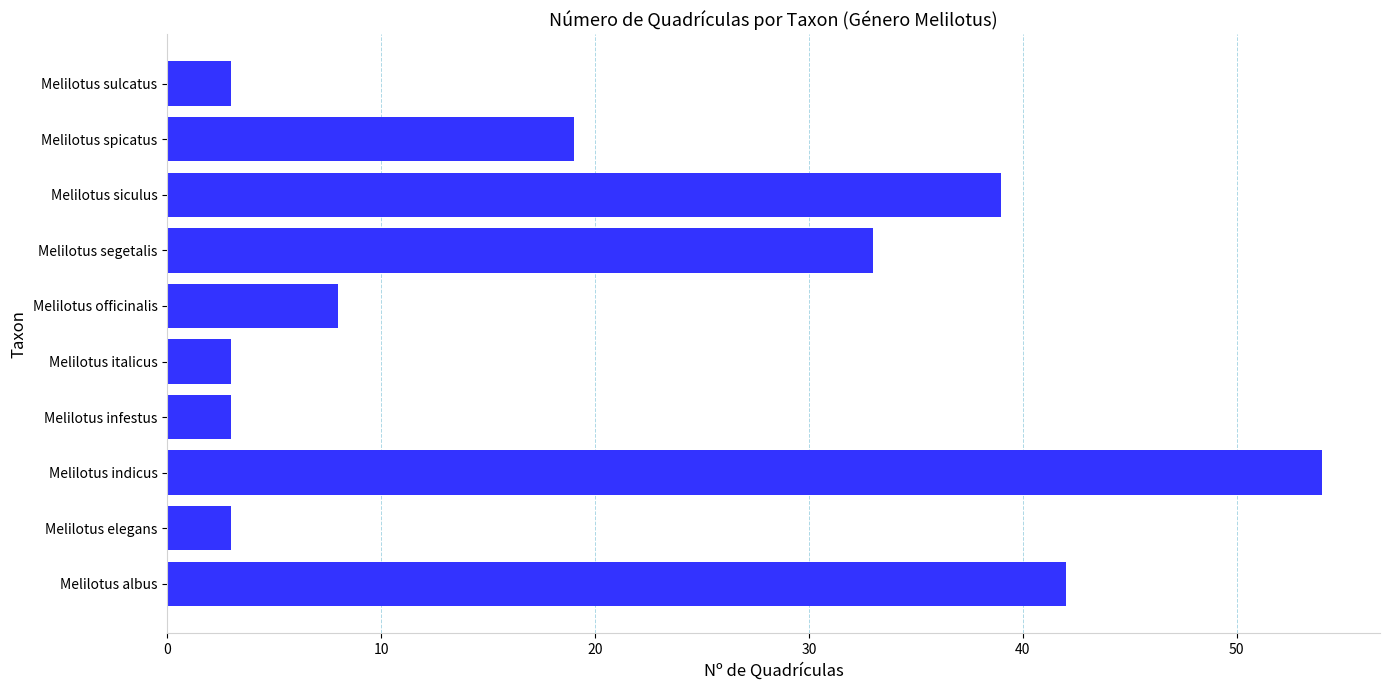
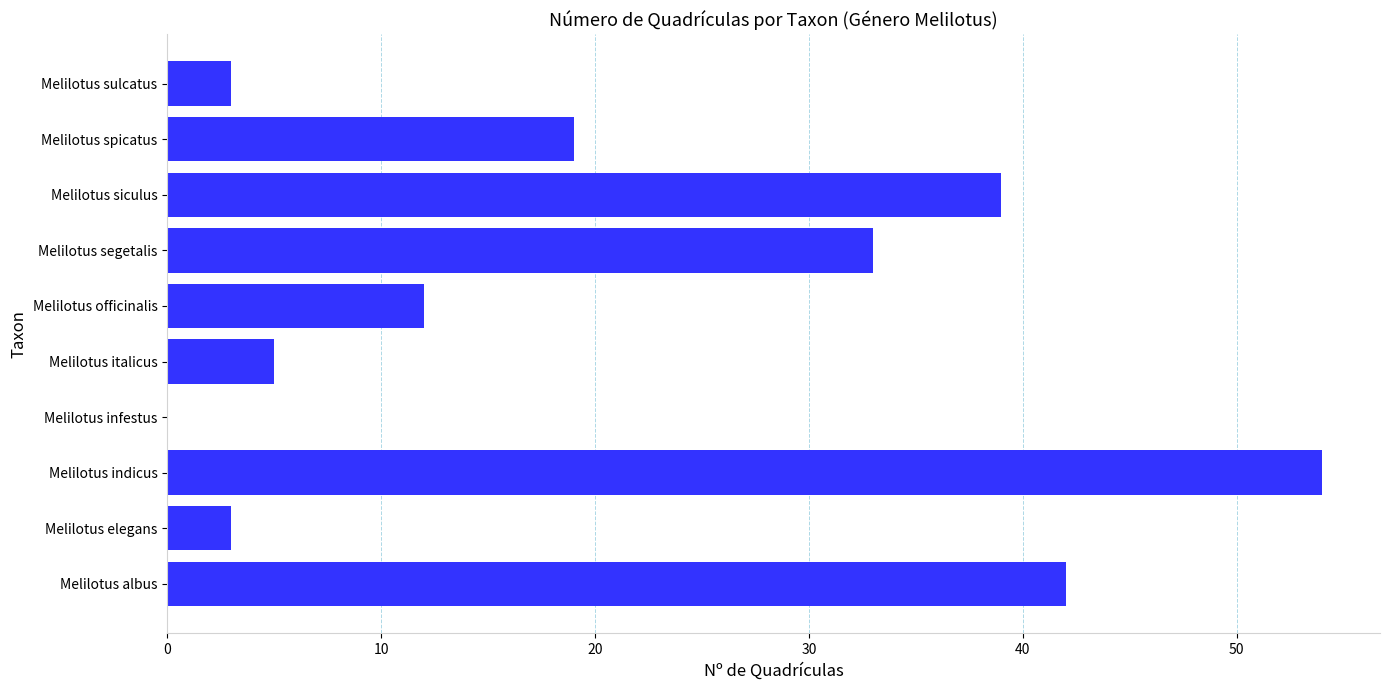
  {
    "Melilotus sulcatus": 3,
    "Melilotus spicatus": 19,
    "Melilotus siculus": 39,
    "Melilotus segetalis": 33,
-   "Melilotus officinalis": 8,
-   "Melilotus italicus": 3,
-   "Melilotus infestus": 3,
+   "Melilotus officinalis": 12,
+   "Melilotus italicus": 5,
+   "Melilotus infestus": 0,
    "Melilotus indicus": 54,
    "Melilotus elegans": 3,
    "Melilotus albus": 42
  }
